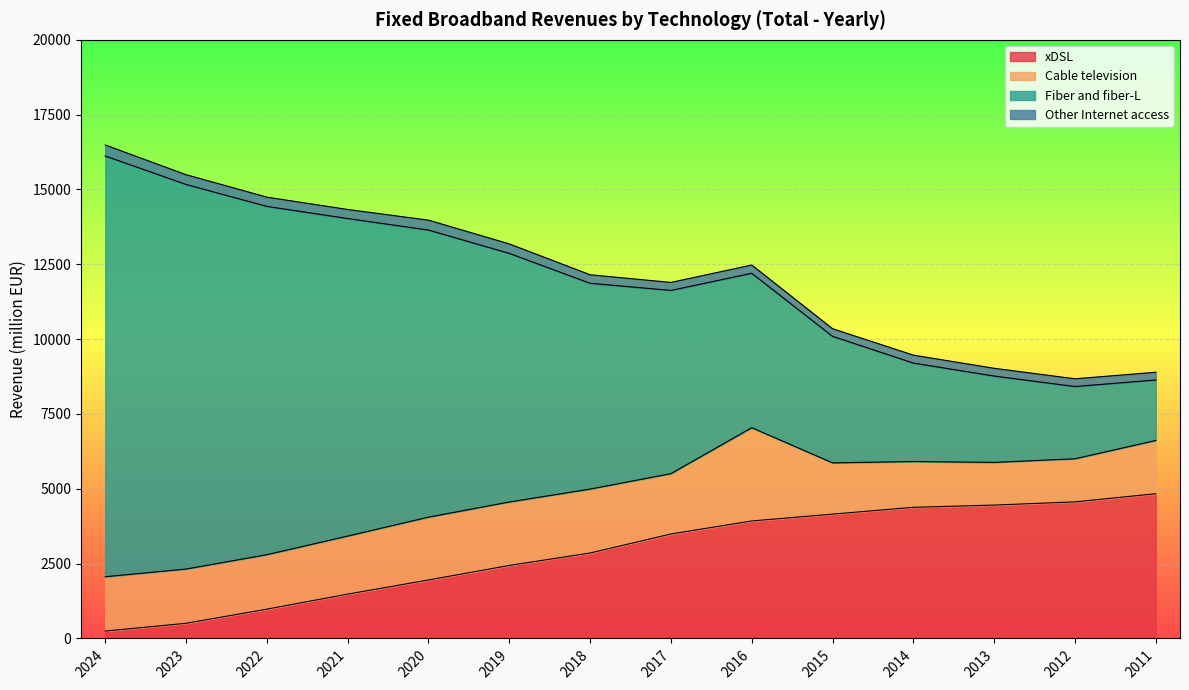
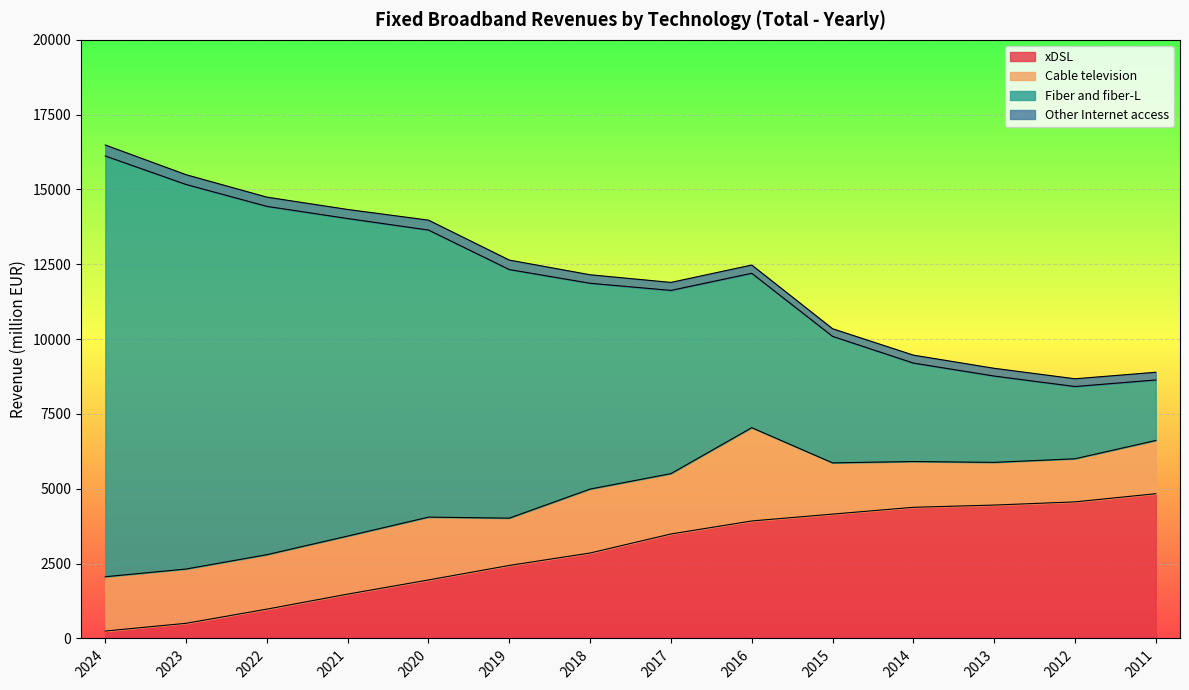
  {
    "xDSL": {
      "2024": 200,
      "2023": 500,
      "2022": 1000,
      "2021": 1500,
      "2020": 2000,
      "2019": 2400,
      "2018": 2900,
      "2017": 3500,
      "2016": 3900,
      "2015": 4200,
      "2014": 4400,
      "2013": 4500,
      "2012": 4600,
      "2011": 4800
    },
    "Cable television": {
      "2024": 1800,
      "2023": 1800,
      "2022": 1800,
      "2021": 1900,
      "2020": 2100,
-     "2019": 2100,
+     "2019": 1600,
      "2018": 2100,
      "2017": 2000,
      "2016": 3100,
      "2015": 1700,
      "2014": 1500,
      "2013": 1400,
      "2012": 1400,
      "2011": 1800
    }
  }
